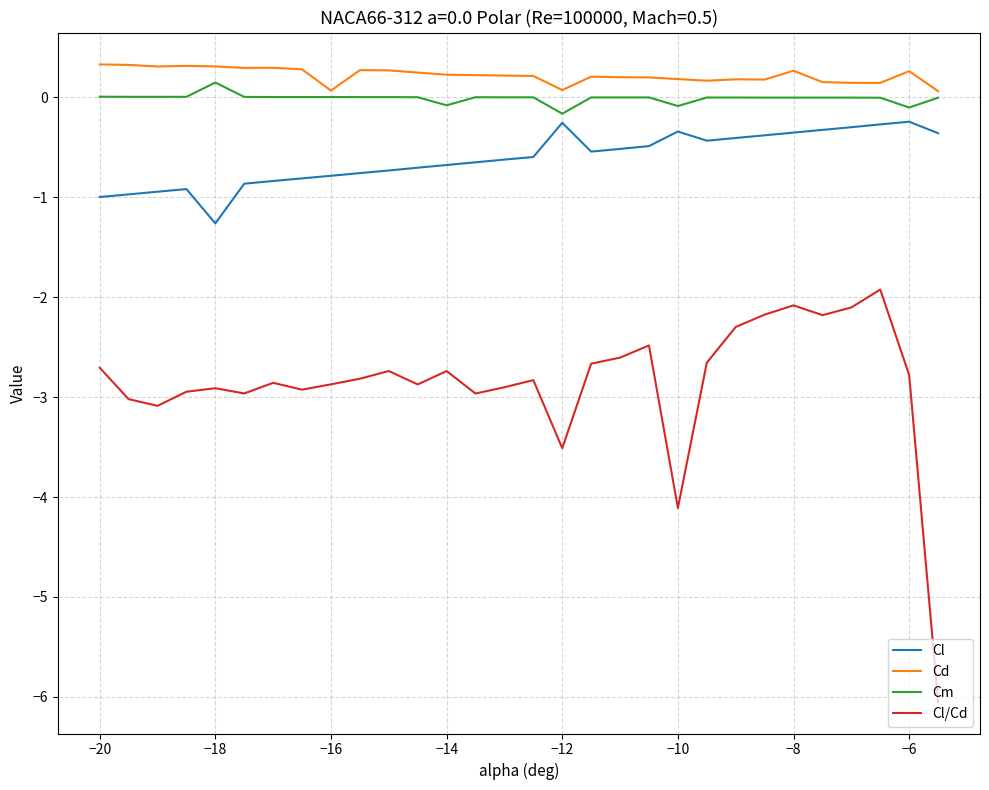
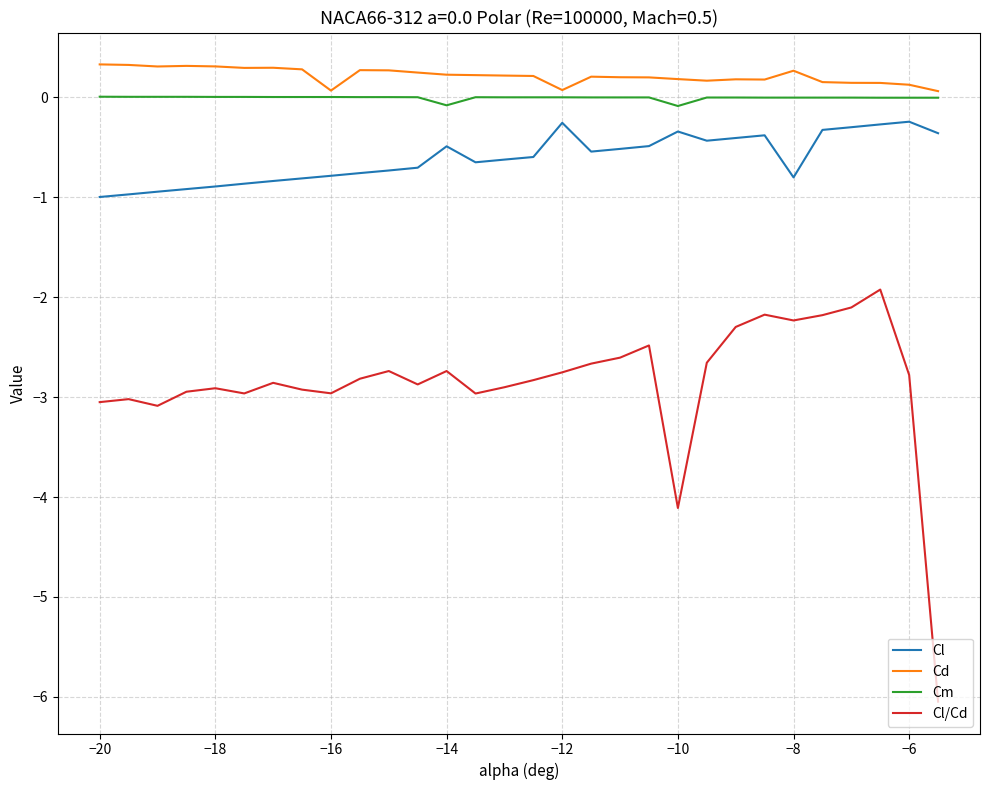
  {
    "Cl": {
      "−20": -1.0,
-     "−18": -1.3,
+     "−18": -0.9,
      "−16": -0.8,
-     "−14": -0.7,
+     "−14": -0.5,
      "−12": -0.3,
      "−10": -0.3,
-     "−8": -0.4,
+     "−8": -0.8,
      "−6": -0.2
    },
    "Cd": {
      "−20": 0.3,
      "−18": 0.3,
      "−16": 0.1,
      "−14": 0.2,
      "−12": 0.1,
      "−10": 0.2,
      "−8": 0.3,
-     "−6": 0.3
+     "−6": 0.1
    },
    "Cm": {
      "−20": 0.0,
-     "−18": 0.1,
+     "−18": 0.0,
      "−16": 0.0,
      "−14": -0.1,
-     "−12": -0.2,
+     "−12": 0.0,
      "−10": -0.1,
      "−8": 0.0,
-     "−6": -0.1
+     "−6": 0.0
    },
    "Cl/Cd": {
-     "−20": -2.7,
+     "−20": -3.1,
      "−18": -2.9,
-     "−16": -2.9,
+     "−16": -3.0,
      "−14": -2.7,
-     "−12": -3.5,
+     "−12": -2.8,
      "−10": -4.1,
-     "−8": -2.1,
+     "−8": -2.2,
      "−6": -2.8
    }
  }
